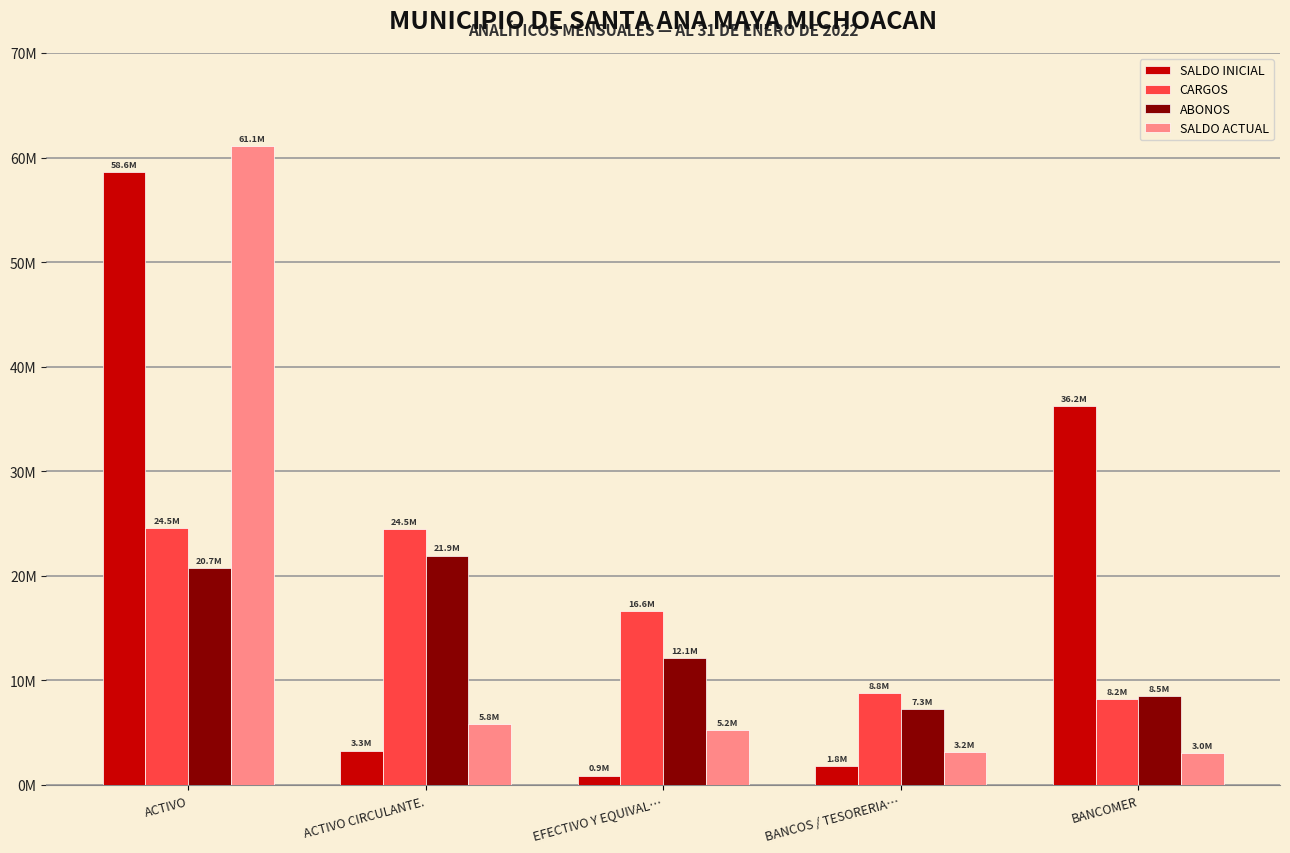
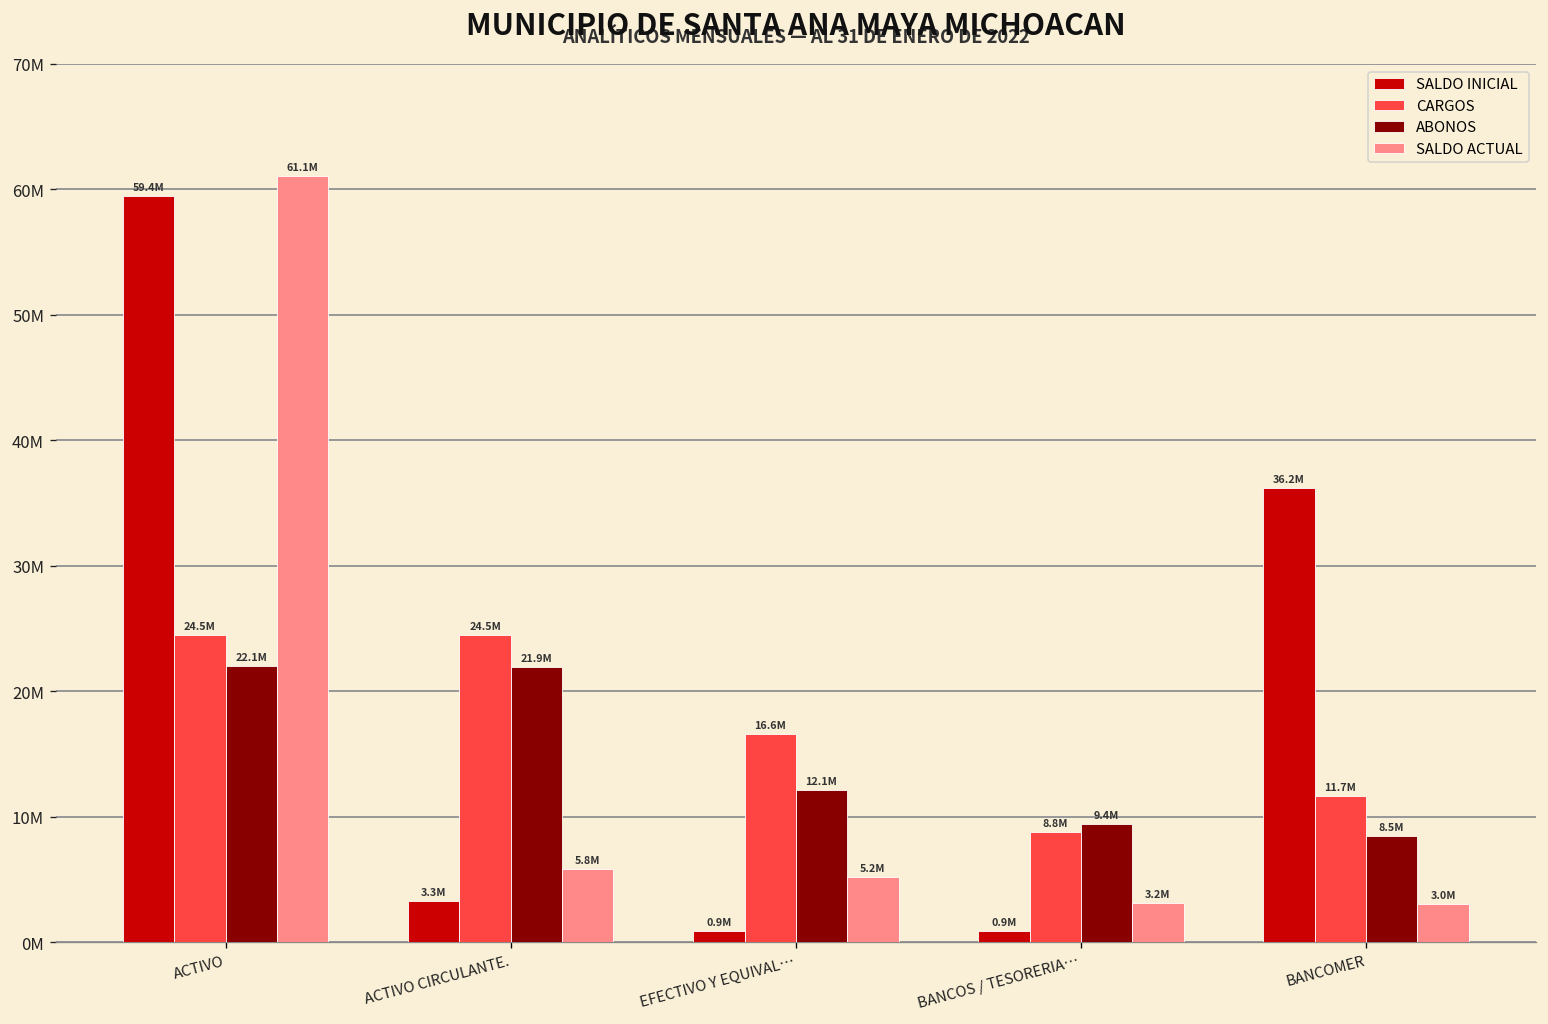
  {
    "SALDO INICIAL": {
-     "ACTIVO": "58.6M",
+     "ACTIVO": "59.4M",
      "ACTIVO CIRCULANTE.": "3.3M",
      "EFECTIVO Y EQUIVAL…": "0.9M",
-     "BANCOS / TESORERIA…": "1.8M",
+     "BANCOS / TESORERIA…": "0.9M",
      "BANCOMER": "36.2M"
    },
    "CARGOS": {
      "ACTIVO": "24.5M",
      "ACTIVO CIRCULANTE.": "24.5M",
      "EFECTIVO Y EQUIVAL…": "16.6M",
      "BANCOS / TESORERIA…": "8.8M",
-     "BANCOMER": "8.2M"
+     "BANCOMER": "11.7M"
    },
    "ABONOS": {
-     "ACTIVO": "20.7M",
+     "ACTIVO": "22.1M",
      "ACTIVO CIRCULANTE.": "21.9M",
      "EFECTIVO Y EQUIVAL…": "12.1M",
-     "BANCOS / TESORERIA…": "7.3M",
+     "BANCOS / TESORERIA…": "9.4M",
      "BANCOMER": "8.5M"
    },
    "SALDO ACTUAL": {
      "ACTIVO": "61.1M",
      "ACTIVO CIRCULANTE.": "5.8M",
      "EFECTIVO Y EQUIVAL…": "5.2M",
      "BANCOS / TESORERIA…": "3.2M",
      "BANCOMER": "3.0M"
    }
  }
